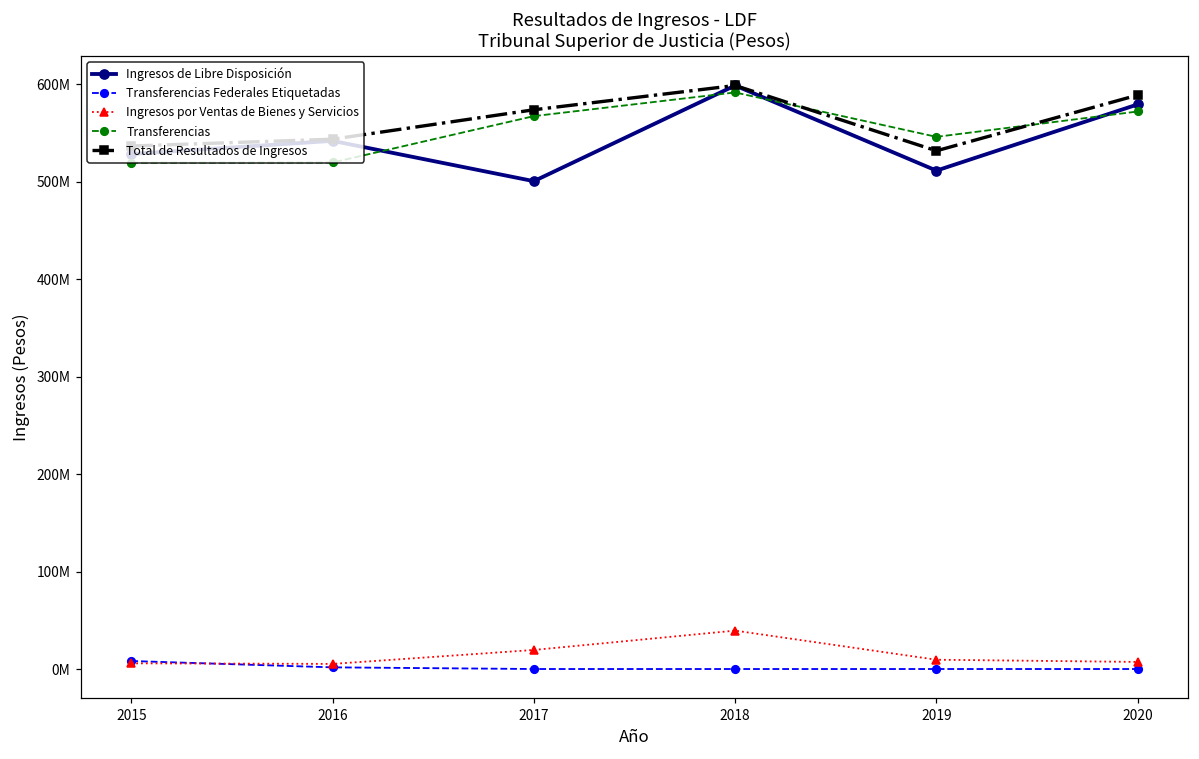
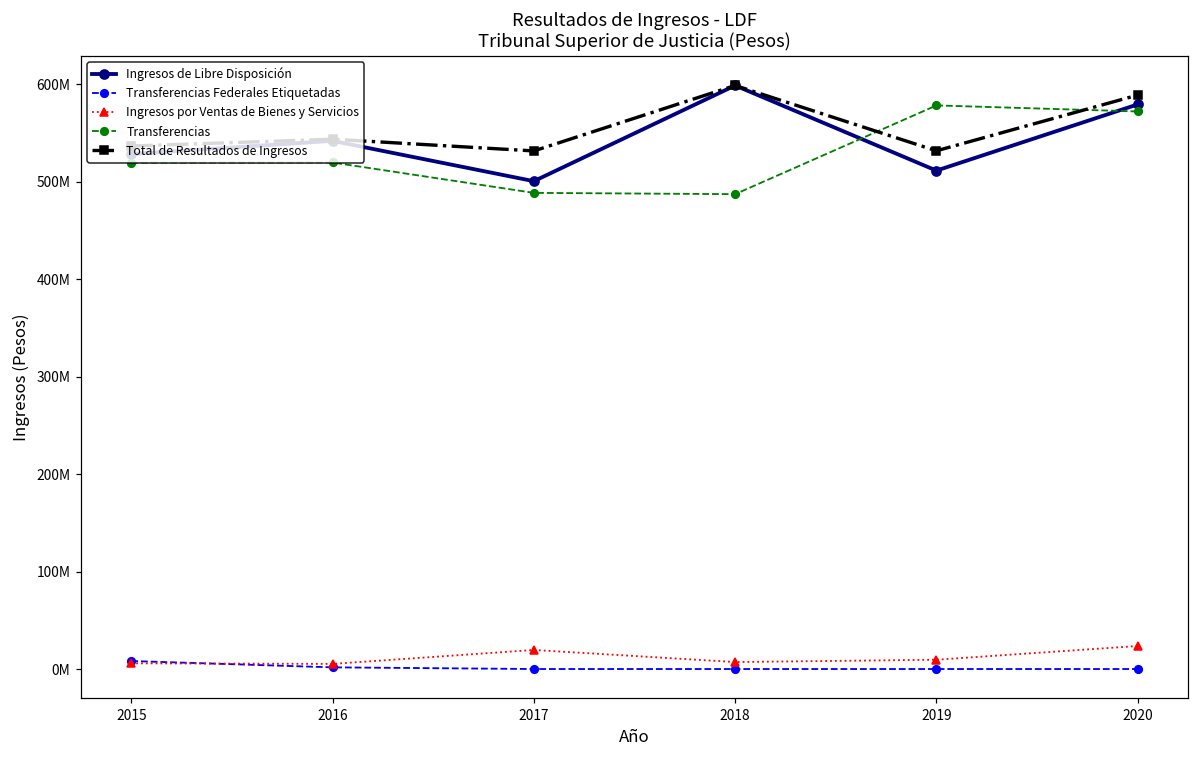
  {
    "Ingresos de Libre Disposición": {
      "2017": 500000000,
      "2019": 510000000,
      "2020": 580000000
    },
    "Transferencias Federales Etiquetadas": {
      "2016": 0,
      "2017": 0,
      "2018": 0,
      "2019": 0,
      "2020": 0
    },
    "Ingresos por Ventas de Bienes y Servicios": {
      "2016": 10000000,
      "2017": 20000000,
-     "2018": 40000000,
+     "2018": 10000000,
      "2019": 10000000,
-     "2020": 10000000
+     "2020": 20000000
    },
    "Transferencias": {
      "2015": 520000000,
      "2016": 520000000,
-     "2017": 570000000,
-     "2018": 590000000,
-     "2019": 550000000,
+     "2017": 490000000,
+     "2018": 490000000,
+     "2019": 580000000,
      "2020": 570000000
    },
    "Total de Resultados de Ingresos": {
-     "2017": 570000000,
+     "2017": 530000000,
      "2019": 530000000,
      "2020": 590000000
    }
  }
